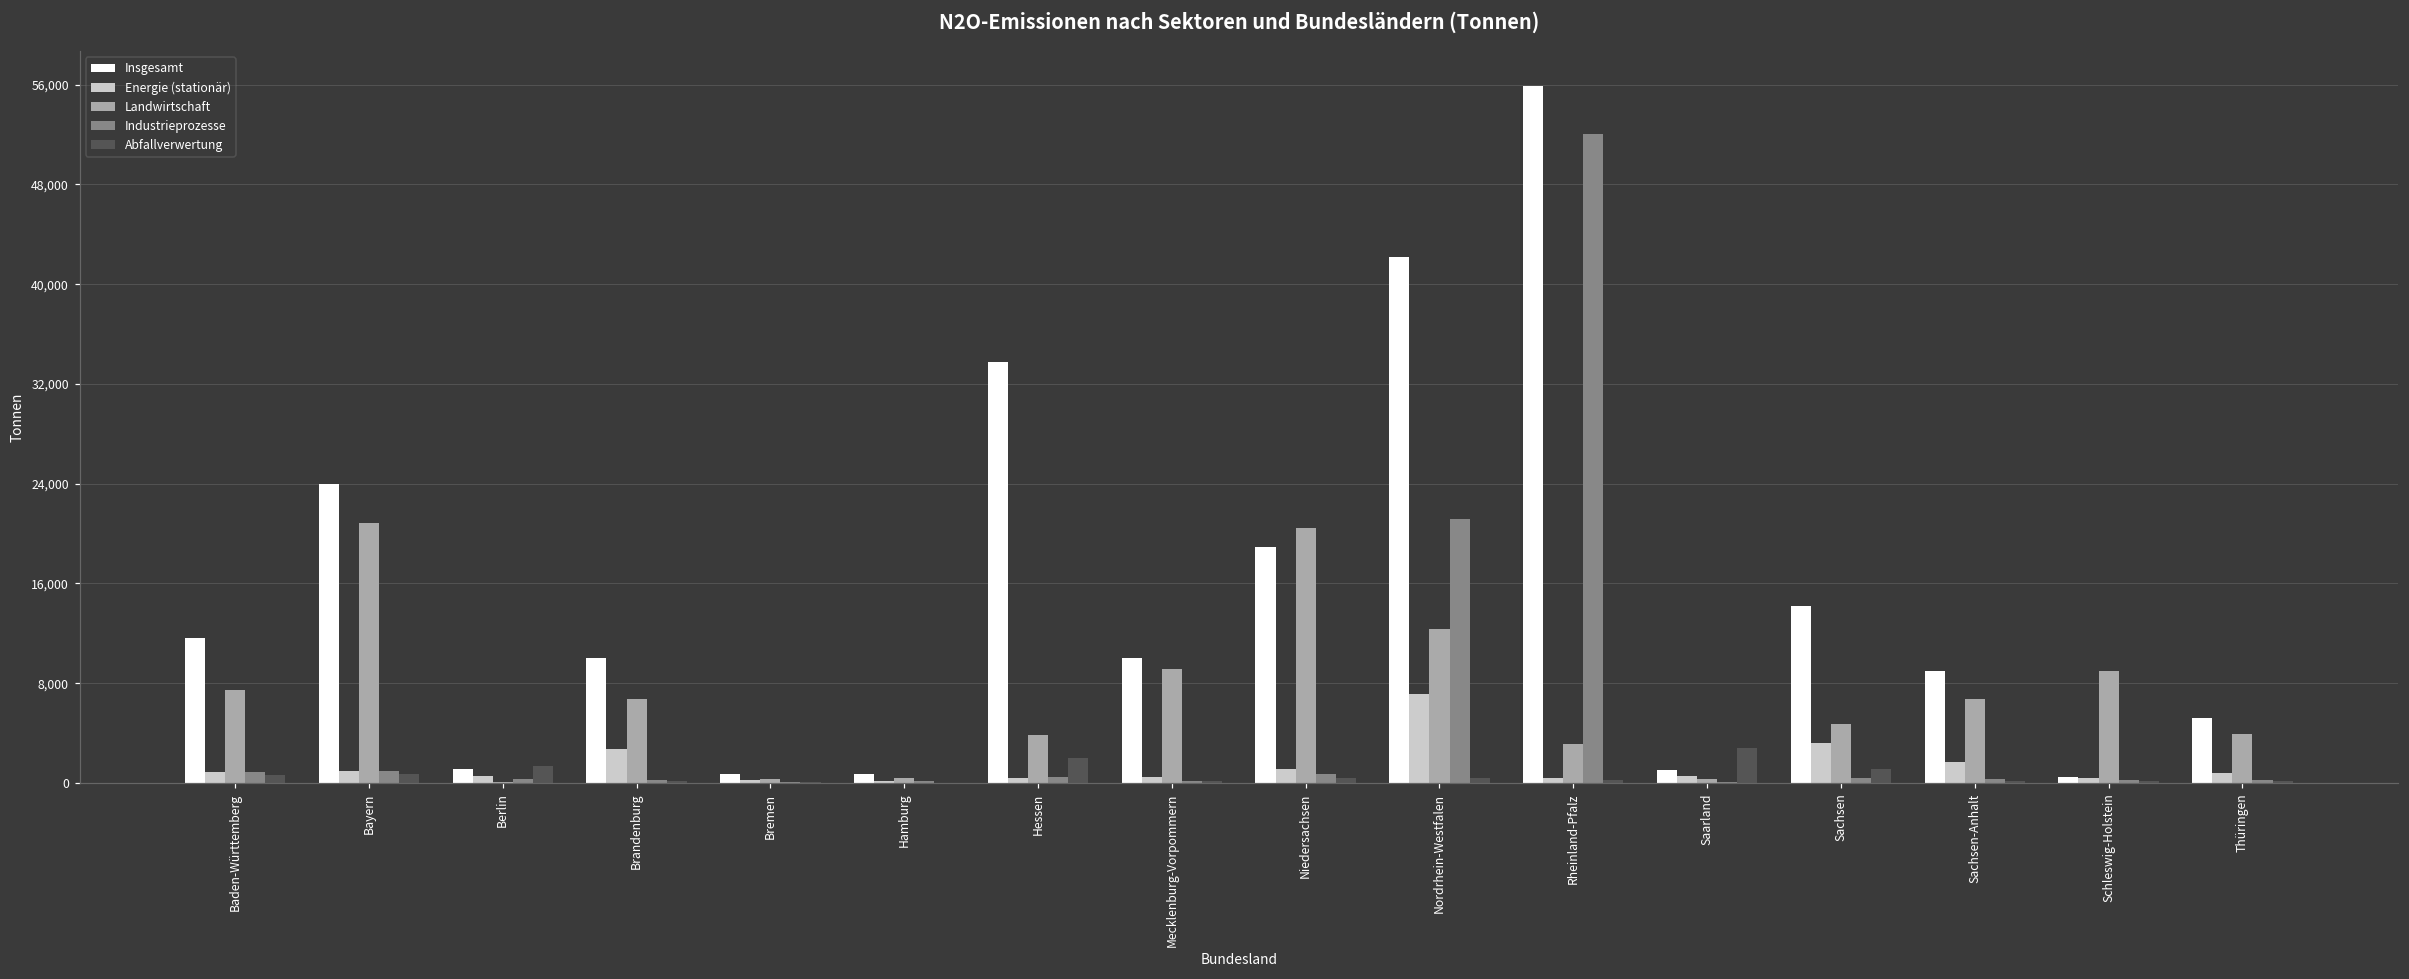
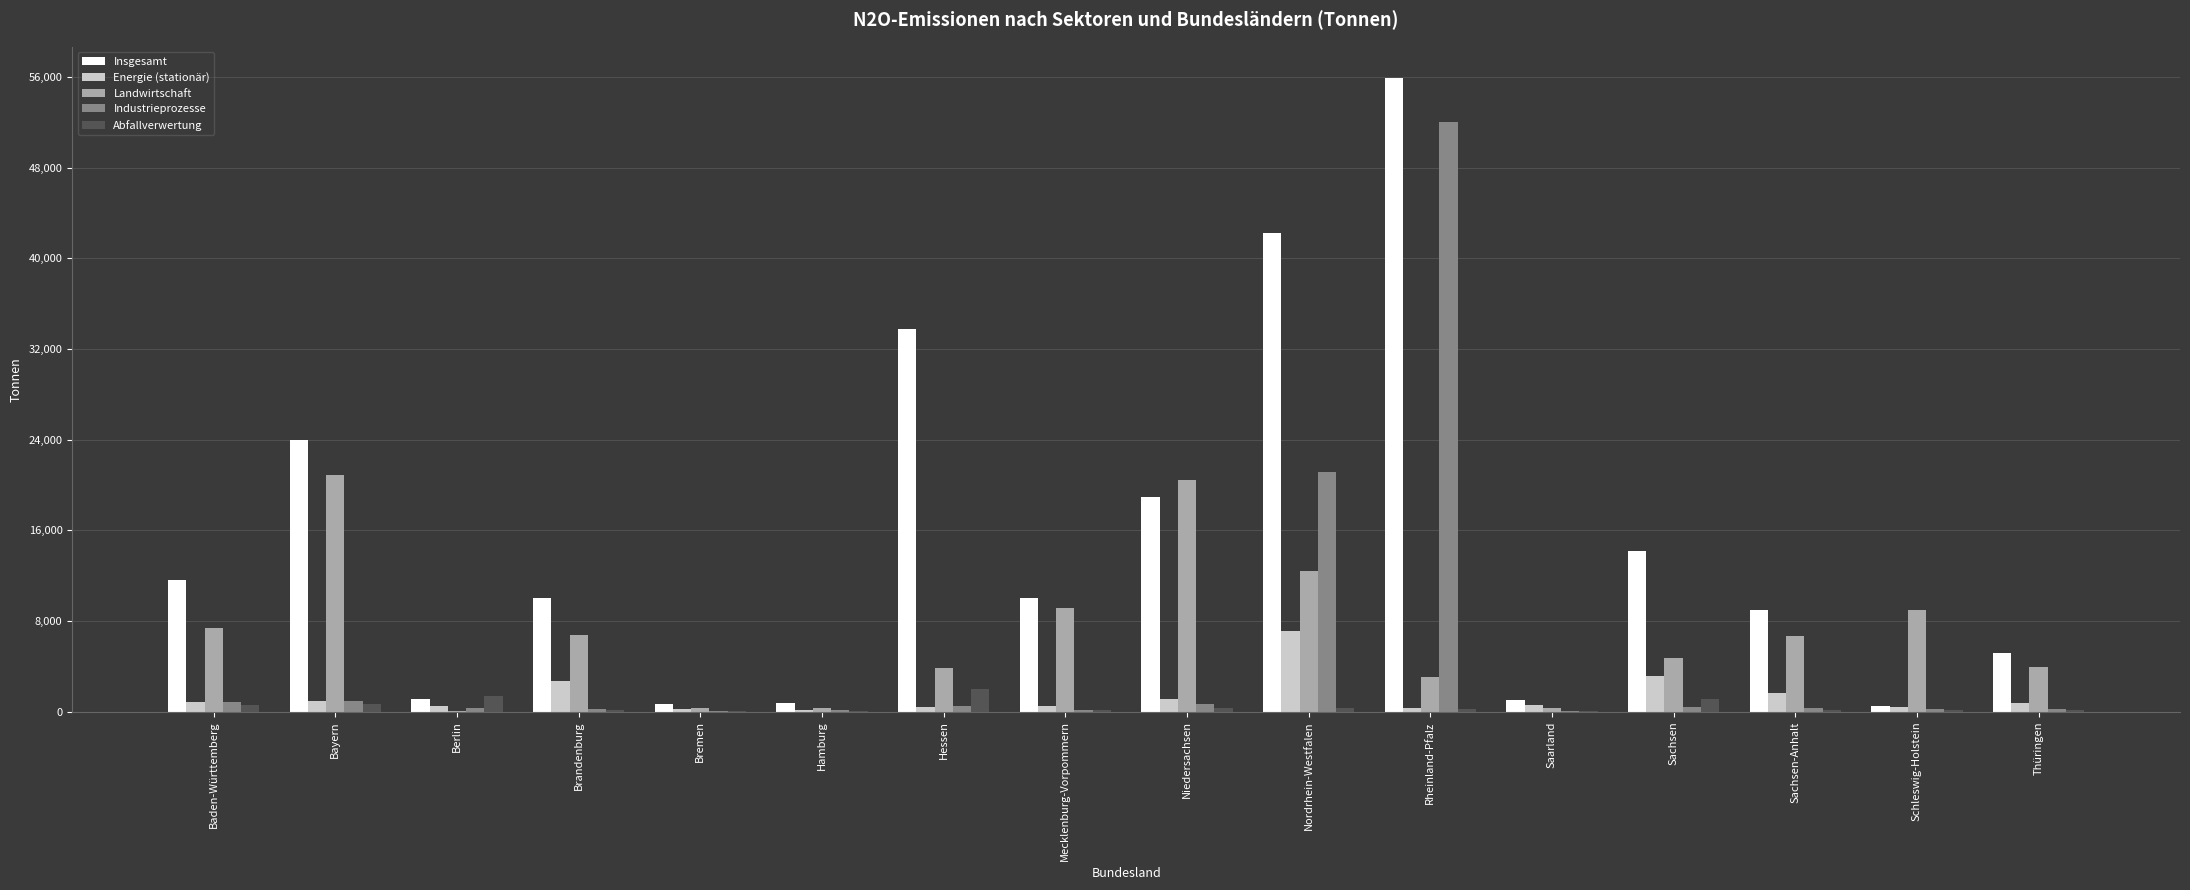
  {
    "Insgesamt": {
      "Baden-Württemberg": "11,600",
      "Bayern": "24,000",
      "Berlin": "1,100",
      "Brandenburg": "10,000",
      "Bremen": "700",
      "Hamburg": "700",
      "Hessen": "33,800",
      "Mecklenburg-Vorpommern": "10,000",
      "Niedersachsen": "18,900",
      "Nordrhein-Westfalen": "42,200",
      "Rheinland-Pfalz": "55,900",
      "Saarland": "1,000",
      "Sachsen": "14,200",
      "Sachsen-Anhalt": "9,000",
      "Schleswig-Holstein": "500",
      "Thüringen": "5,200"
    },
    "Abfallverwertung": {
      "Baden-Württemberg": "600",
      "Bayern": "700",
      "Berlin": "1,300",
      "Hessen": "2,000",
      "Niedersachsen": "400",
      "Nordrhein-Westfalen": "400",
-     "Saarland": "2,800",
+     "Saarland": "100",
      "Sachsen": "1,100"
    }
  }
